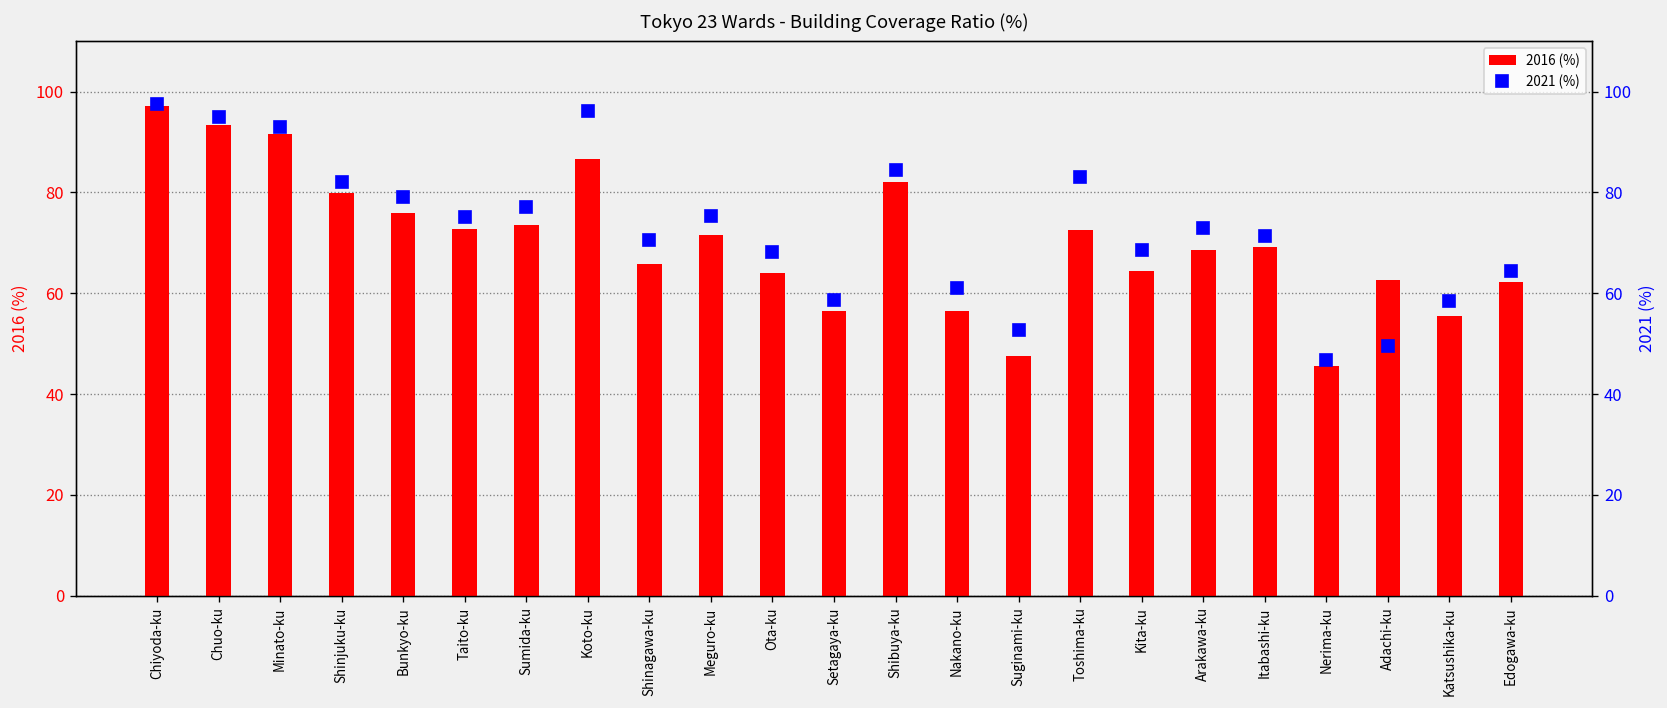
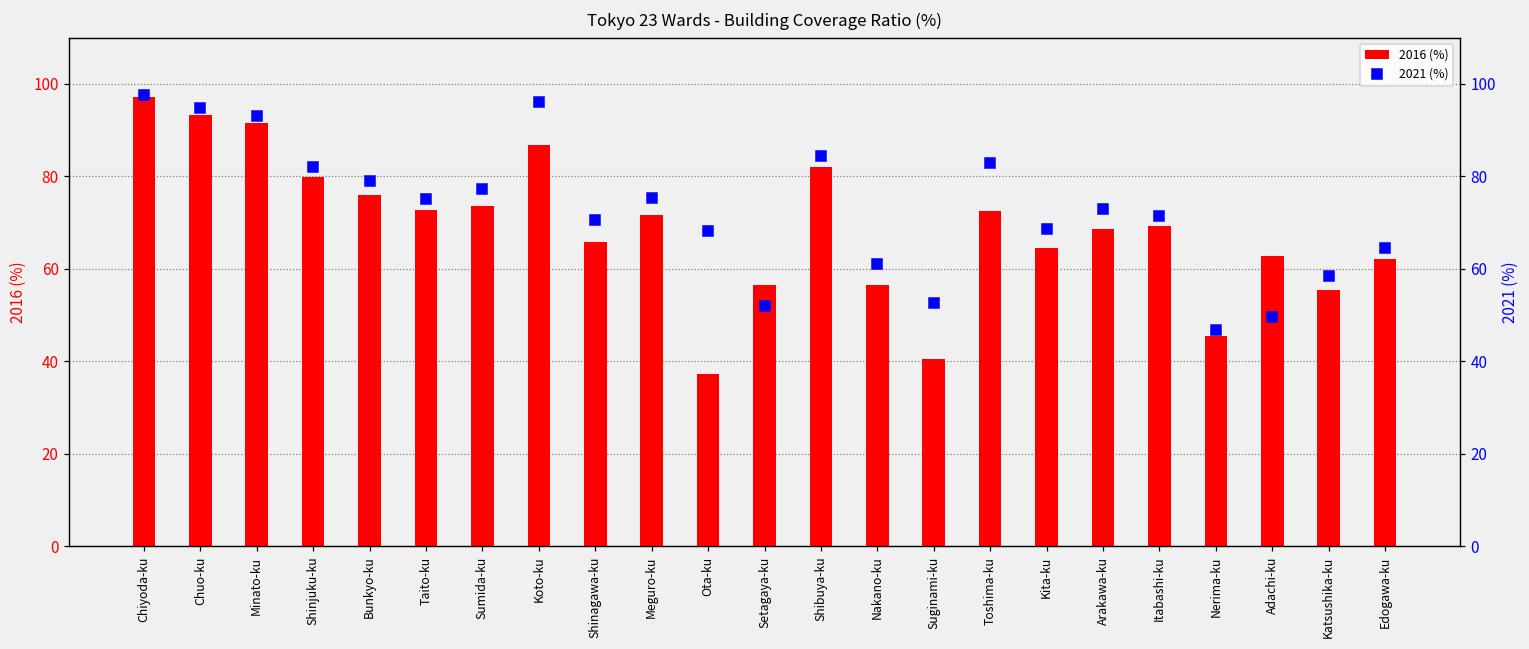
  {
    "2016 (%)": {
      "Chiyoda-ku": 97,
      "Chuo-ku": 93,
      "Minato-ku": 92,
      "Shinjuku-ku": 80,
      "Bunkyo-ku": 76,
      "Taito-ku": 73,
      "Sumida-ku": 74,
      "Koto-ku": 87,
      "Shinagawa-ku": 66,
      "Meguro-ku": 72,
-     "Ota-ku": 64,
+     "Ota-ku": 37,
      "Setagaya-ku": 56,
      "Shibuya-ku": 82,
      "Nakano-ku": 57,
-     "Suginami-ku": 48,
+     "Suginami-ku": 41,
      "Toshima-ku": 73,
      "Kita-ku": 65,
      "Arakawa-ku": 69,
      "Itabashi-ku": 69,
      "Nerima-ku": 46,
      "Adachi-ku": 63,
      "Katsushika-ku": 56,
      "Edogawa-ku": 62
    },
    "2021 (%)": {
      "Chiyoda-ku": 98,
      "Chuo-ku": 95,
      "Minato-ku": 93,
      "Shinjuku-ku": 82,
      "Bunkyo-ku": 79,
      "Taito-ku": 75,
      "Sumida-ku": 77,
      "Koto-ku": 96,
      "Shinagawa-ku": 71,
      "Meguro-ku": 75,
      "Ota-ku": 68,
-     "Setagaya-ku": 59,
+     "Setagaya-ku": 52,
      "Shibuya-ku": 84,
      "Nakano-ku": 61,
      "Suginami-ku": 53,
      "Toshima-ku": 83,
      "Kita-ku": 69,
      "Arakawa-ku": 73,
      "Itabashi-ku": 71,
      "Nerima-ku": 47,
      "Adachi-ku": 50,
      "Katsushika-ku": 58,
      "Edogawa-ku": 64
    }
  }
